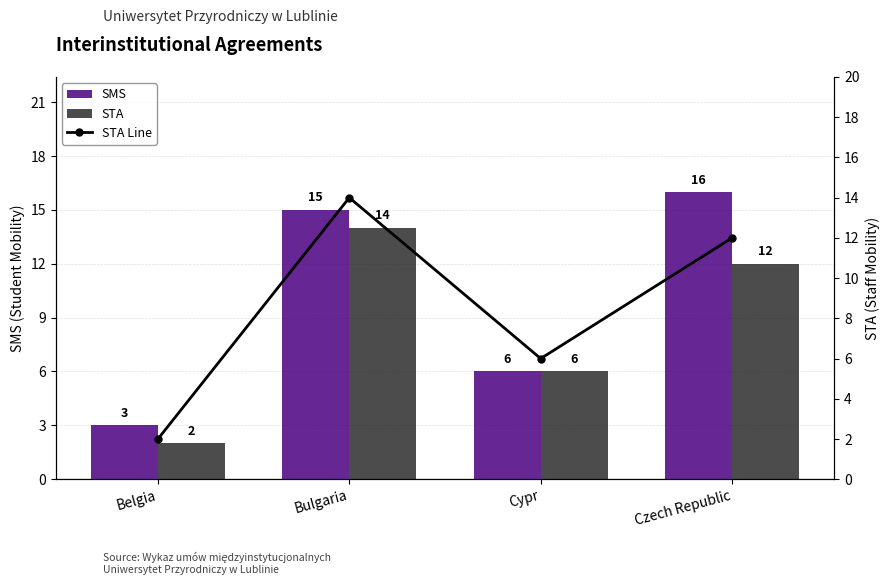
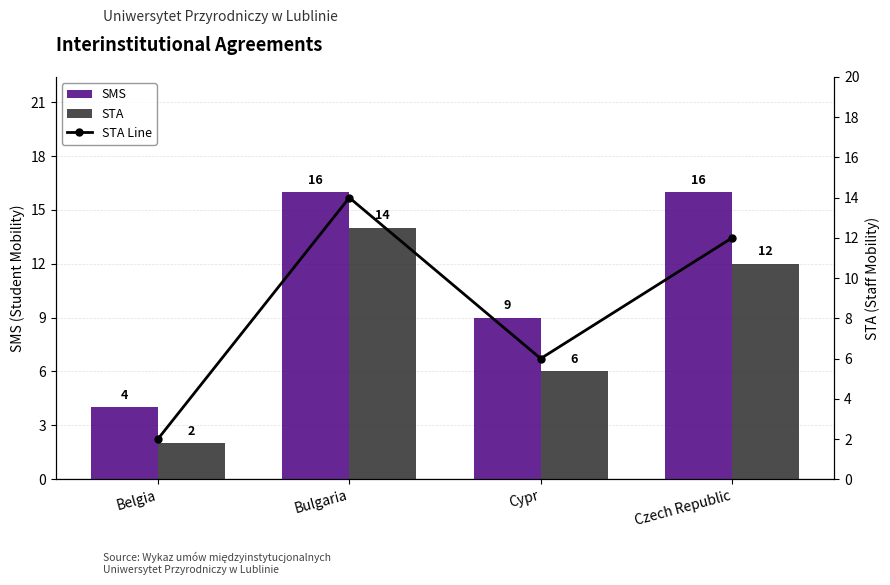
  {
    "SMS": {
-     "Belgia": 3,
-     "Bulgaria": 15,
-     "Cypr": 6,
+     "Belgia": 4,
+     "Bulgaria": 16,
+     "Cypr": 9,
      "Czech Republic": 16
    },
    "STA": {
      "Belgia": 2,
      "Bulgaria": 14,
      "Cypr": 6,
      "Czech Republic": 12
    }
  }
